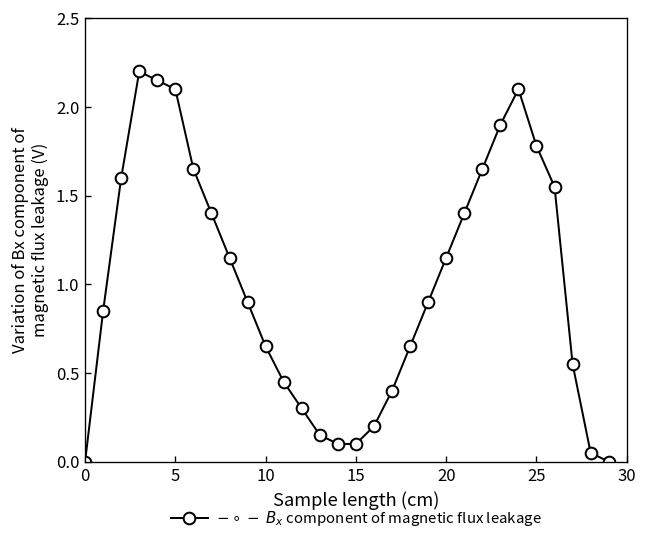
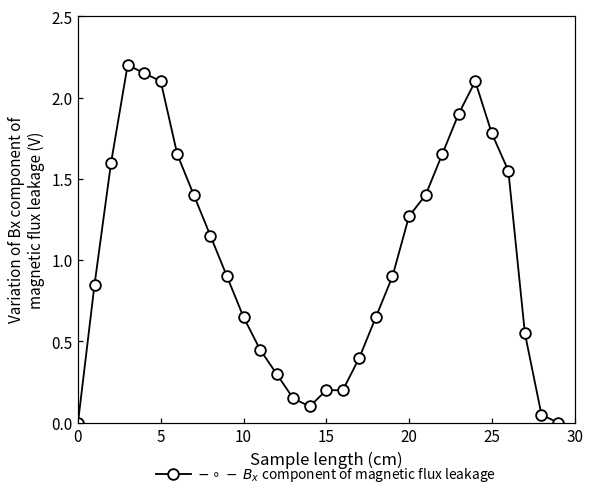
  {
    "0": 0.00,
    "5": 2.10,
    "10": 0.65,
-   "15": 0.1,
-   "20": 1.15,
+   "15": 0.2,
+   "20": 1.27,
    "25": 1.78
  }
